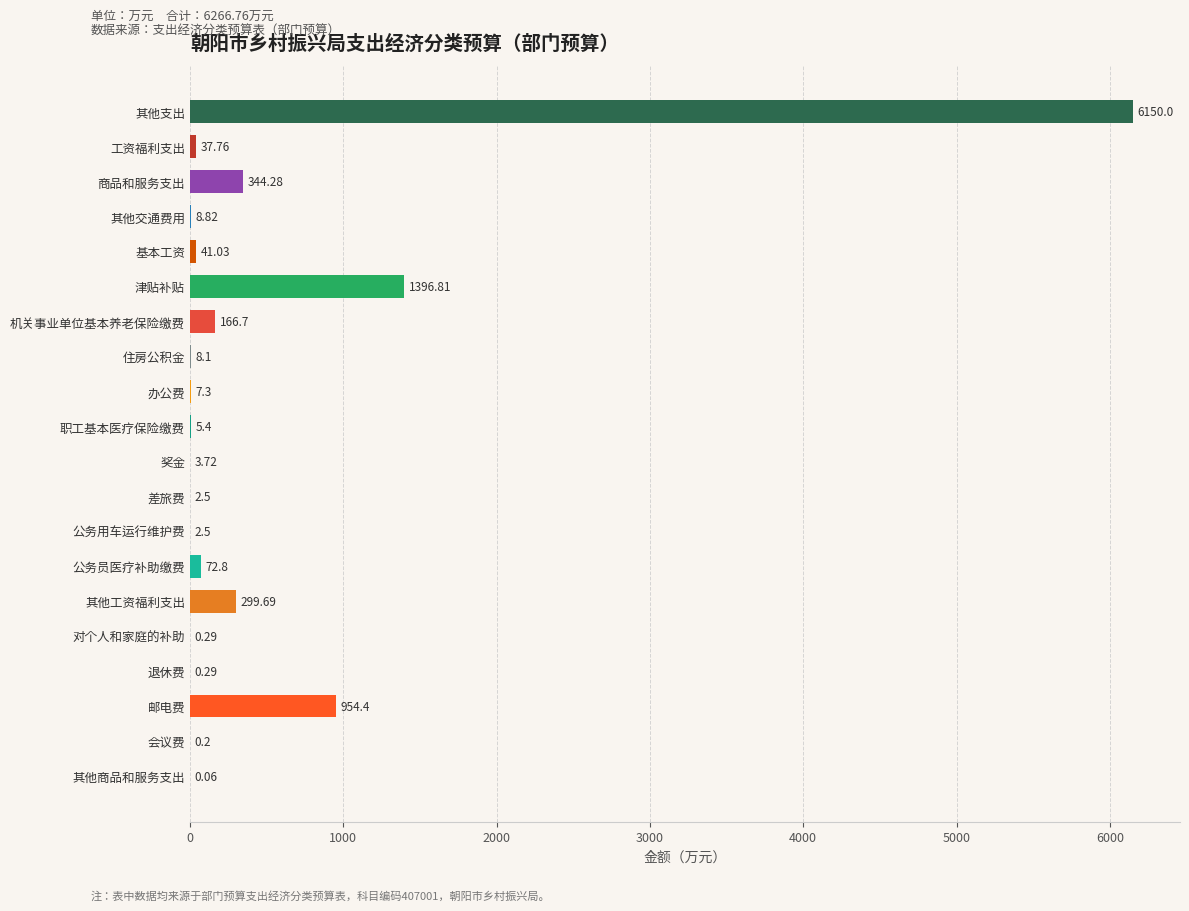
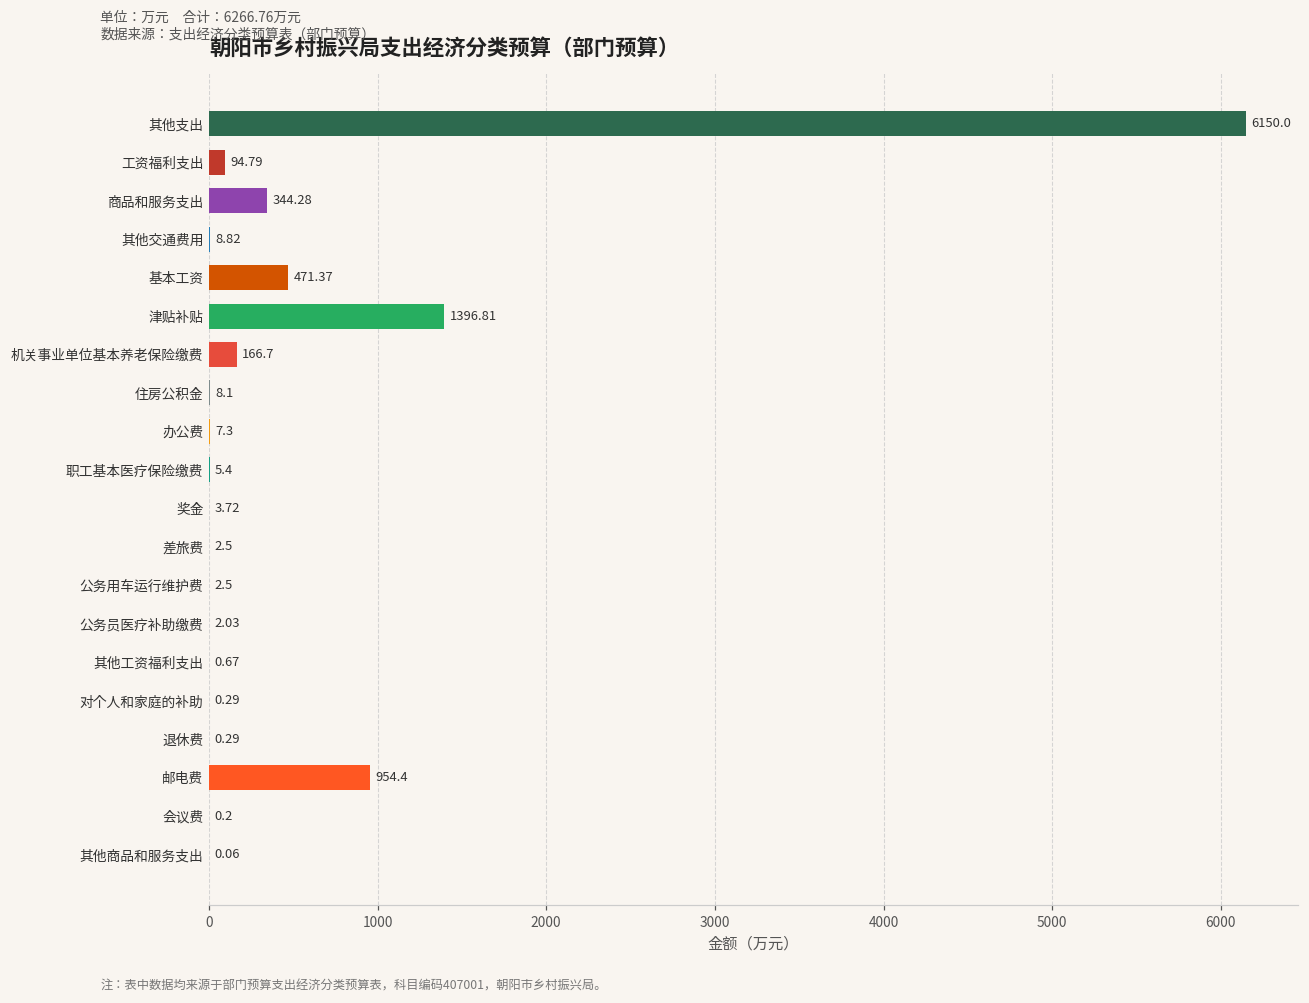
  {
    "其他支出": 6150.0,
-   "工资福利支出": 37.76,
+   "工资福利支出": 94.79,
    "商品和服务支出": 344.28,
    "其他交通费用": 8.82,
-   "基本工资": 41.03,
+   "基本工资": 471.37,
    "津贴补贴": 1396.81,
    "机关事业单位基本养老保险缴费": 166.7,
    "住房公积金": 8.1,
    "办公费": 7.3,
    "职工基本医疗保险缴费": 5.4,
    "奖金": 3.72,
    "差旅费": 2.5,
    "公务用车运行维护费": 2.5,
-   "公务员医疗补助缴费": 72.8,
-   "其他工资福利支出": 299.69,
+   "公务员医疗补助缴费": 2.03,
+   "其他工资福利支出": 0.67,
    "对个人和家庭的补助": 0.29,
    "退休费": 0.29,
    "邮电费": 954.4,
    "会议费": 0.2,
    "其他商品和服务支出": 0.06
  }
